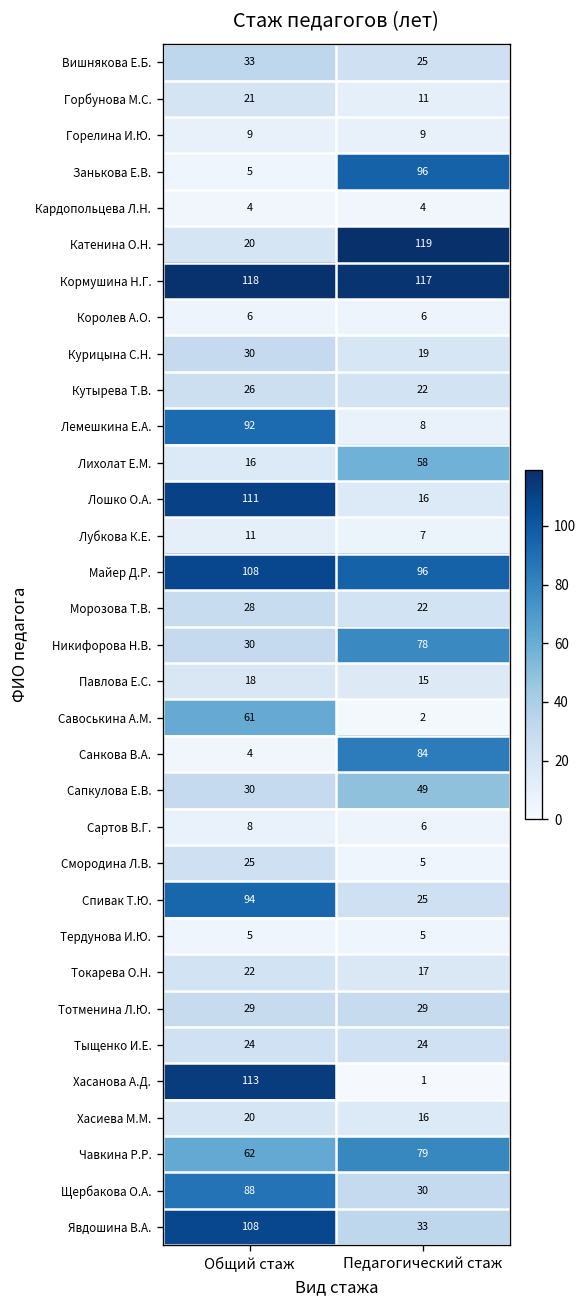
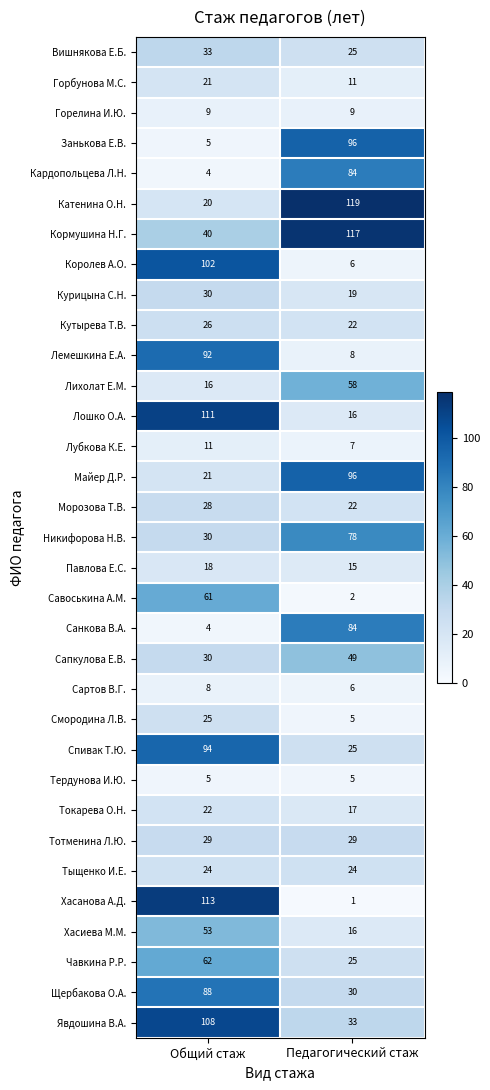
  {
    "Вишнякова Е.Б.": {
      "Общий стаж": 33,
      "Педагогический стаж": 25
    },
    "Горбунова М.С.": {
      "Общий стаж": 21,
      "Педагогический стаж": 11
    },
    "Горелина И.Ю.": {
      "Общий стаж": 9,
      "Педагогический стаж": 9
    },
    "Занькова Е.В.": {
      "Общий стаж": 5,
      "Педагогический стаж": 96
    },
    "Кардопольцева Л.Н.": {
      "Общий стаж": 4,
-     "Педагогический стаж": 4
+     "Педагогический стаж": 84
    },
    "Катенина О.Н.": {
      "Общий стаж": 20,
      "Педагогический стаж": 119
    },
    "Кормушина Н.Г.": {
-     "Общий стаж": 118,
+     "Общий стаж": 40,
      "Педагогический стаж": 117
    },
    "Королев А.О.": {
-     "Общий стаж": 6,
+     "Общий стаж": 102,
      "Педагогический стаж": 6
    },
    "Курицына С.Н.": {
      "Общий стаж": 30,
      "Педагогический стаж": 19
    },
    "Кутырева Т.В.": {
      "Общий стаж": 26,
      "Педагогический стаж": 22
    },
    "Лемешкина Е.А.": {
      "Общий стаж": 92,
      "Педагогический стаж": 8
    },
    "Лихолат Е.М.": {
      "Общий стаж": 16,
      "Педагогический стаж": 58
    },
    "Лошко О.А.": {
      "Общий стаж": 111,
      "Педагогический стаж": 16
    },
    "Лубкова К.Е.": {
      "Общий стаж": 11,
      "Педагогический стаж": 7
    },
    "Майер Д.Р.": {
-     "Общий стаж": 108,
+     "Общий стаж": 21,
      "Педагогический стаж": 96
    },
    "Морозова Т.В.": {
      "Общий стаж": 28,
      "Педагогический стаж": 22
    },
    "Никифорова Н.В.": {
      "Общий стаж": 30,
      "Педагогический стаж": 78
    },
    "Павлова Е.С.": {
      "Общий стаж": 18,
      "Педагогический стаж": 15
    },
    "Савоськина А.М.": {
      "Общий стаж": 61,
      "Педагогический стаж": 2
    },
    "Санкова В.А.": {
      "Общий стаж": 4,
      "Педагогический стаж": 84
    },
    "Сапкулова Е.В.": {
      "Общий стаж": 30,
      "Педагогический стаж": 49
    },
    "Сартов В.Г.": {
      "Общий стаж": 8,
      "Педагогический стаж": 6
    },
    "Смородина Л.В.": {
      "Общий стаж": 25,
      "Педагогический стаж": 5
    },
    "Спивак Т.Ю.": {
      "Общий стаж": 94,
      "Педагогический стаж": 25
    },
    "Тердунова И.Ю.": {
      "Общий стаж": 5,
      "Педагогический стаж": 5
    },
    "Токарева О.Н.": {
      "Общий стаж": 22,
      "Педагогический стаж": 17
    },
    "Тотменина Л.Ю.": {
      "Общий стаж": 29,
      "Педагогический стаж": 29
    },
    "Тыщенко И.Е.": {
      "Общий стаж": 24,
      "Педагогический стаж": 24
    },
    "Хасанова А.Д.": {
      "Общий стаж": 113,
      "Педагогический стаж": 1
    },
    "Хасиева М.М.": {
-     "Общий стаж": 20,
+     "Общий стаж": 53,
      "Педагогический стаж": 16
    },
    "Чавкина Р.Р.": {
      "Общий стаж": 62,
-     "Педагогический стаж": 79
+     "Педагогический стаж": 25
    },
    "Щербакова О.А.": {
      "Общий стаж": 88,
      "Педагогический стаж": 30
    },
    "Явдошина В.А.": {
      "Общий стаж": 108,
      "Педагогический стаж": 33
    }
  }
